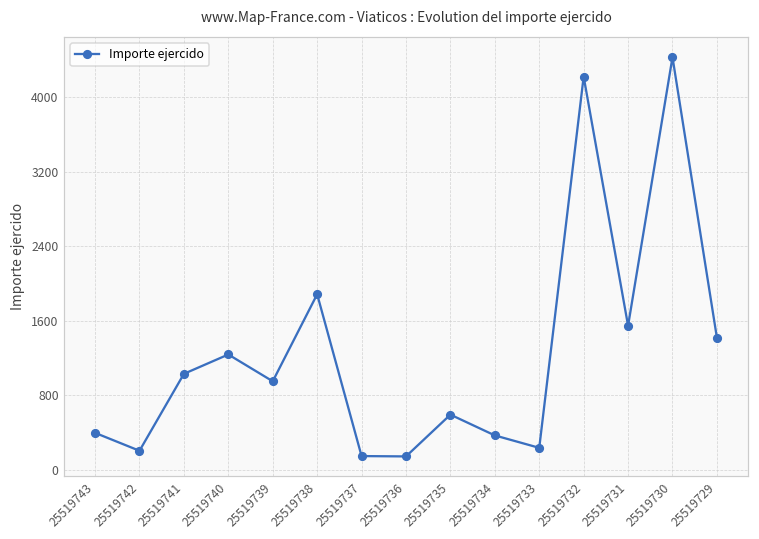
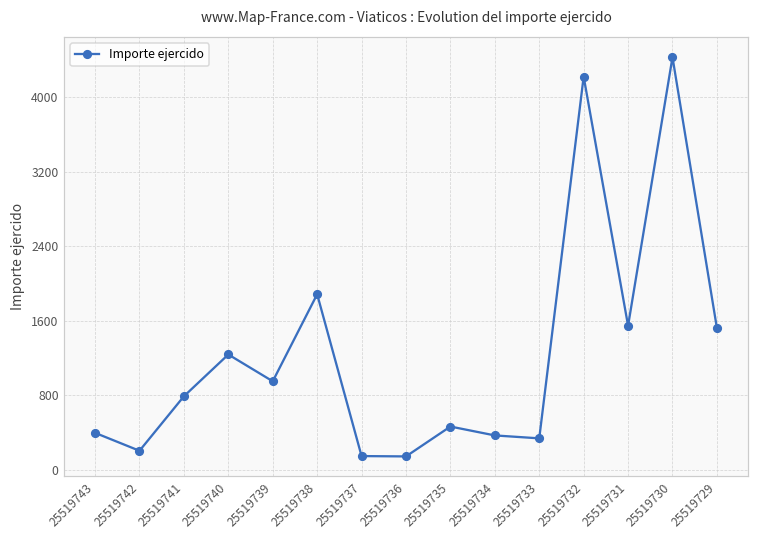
  {
    "25519743": 400,
    "25519742": 200,
-   "25519741": 1000,
+   "25519741": 800,
    "25519740": 1200,
    "25519739": 1000,
    "25519738": 1900,
    "25519737": 100,
    "25519736": 100,
-   "25519735": 600,
+   "25519735": 500,
    "25519734": 400,
-   "25519733": 200,
+   "25519733": 300,
    "25519732": 4200,
    "25519731": 1500,
    "25519730": 4400,
-   "25519729": 1400
+   "25519729": 1500
  }
